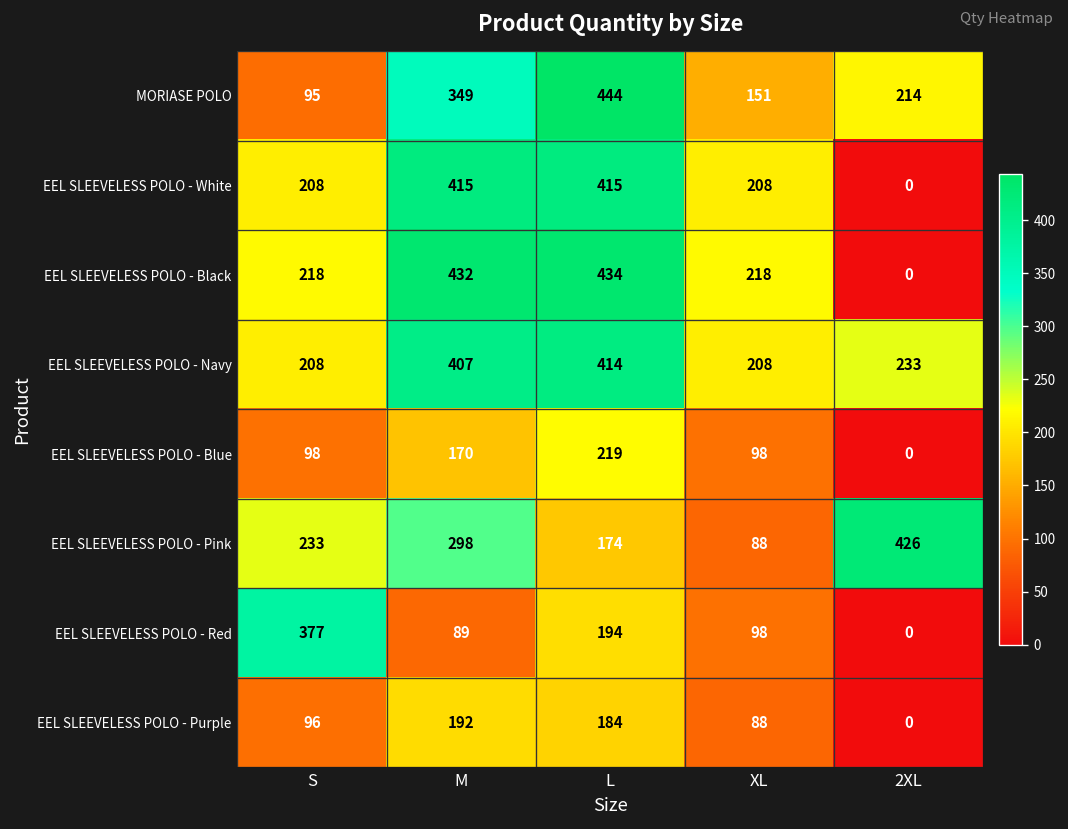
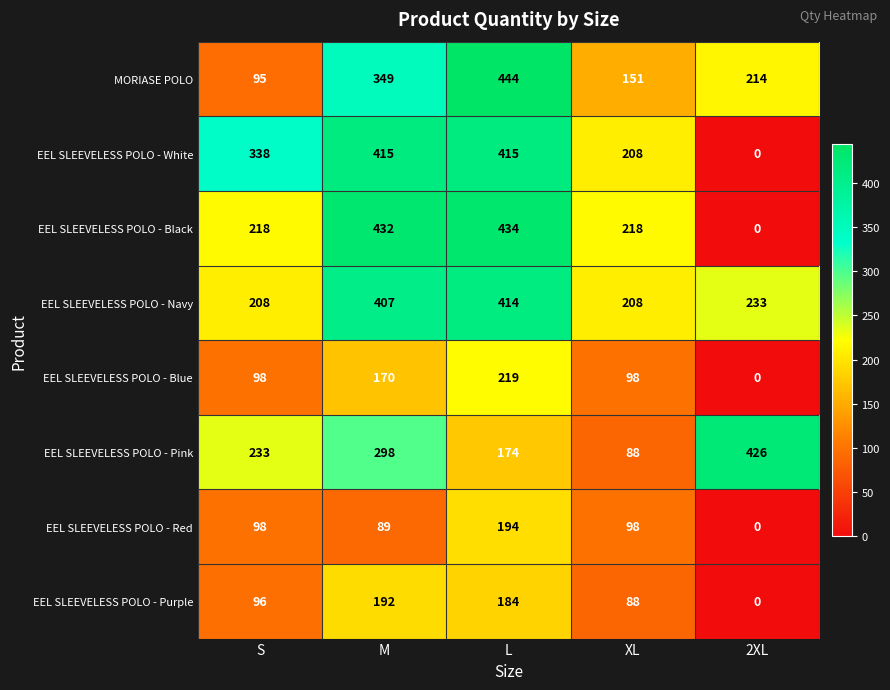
  {
    "MORIASE POLO": {
      "S": 95,
      "M": 349,
      "L": 444,
      "XL": 151,
      "2XL": 214
    },
    "EEL SLEEVELESS POLO - White": {
-     "S": 208,
+     "S": 338,
      "M": 415,
      "L": 415,
      "XL": 208,
      "2XL": 0
    },
    "EEL SLEEVELESS POLO - Black": {
      "S": 218,
      "M": 432,
      "L": 434,
      "XL": 218,
      "2XL": 0
    },
    "EEL SLEEVELESS POLO - Navy": {
      "S": 208,
      "M": 407,
      "L": 414,
      "XL": 208,
      "2XL": 233
    },
    "EEL SLEEVELESS POLO - Blue": {
      "S": 98,
      "M": 170,
      "L": 219,
      "XL": 98,
      "2XL": 0
    },
    "EEL SLEEVELESS POLO - Pink": {
      "S": 233,
      "M": 298,
      "L": 174,
      "XL": 88,
      "2XL": 426
    },
    "EEL SLEEVELESS POLO - Red": {
-     "S": 377,
+     "S": 98,
      "M": 89,
      "L": 194,
      "XL": 98,
      "2XL": 0
    },
    "EEL SLEEVELESS POLO - Purple": {
      "S": 96,
      "M": 192,
      "L": 184,
      "XL": 88,
      "2XL": 0
    }
  }
